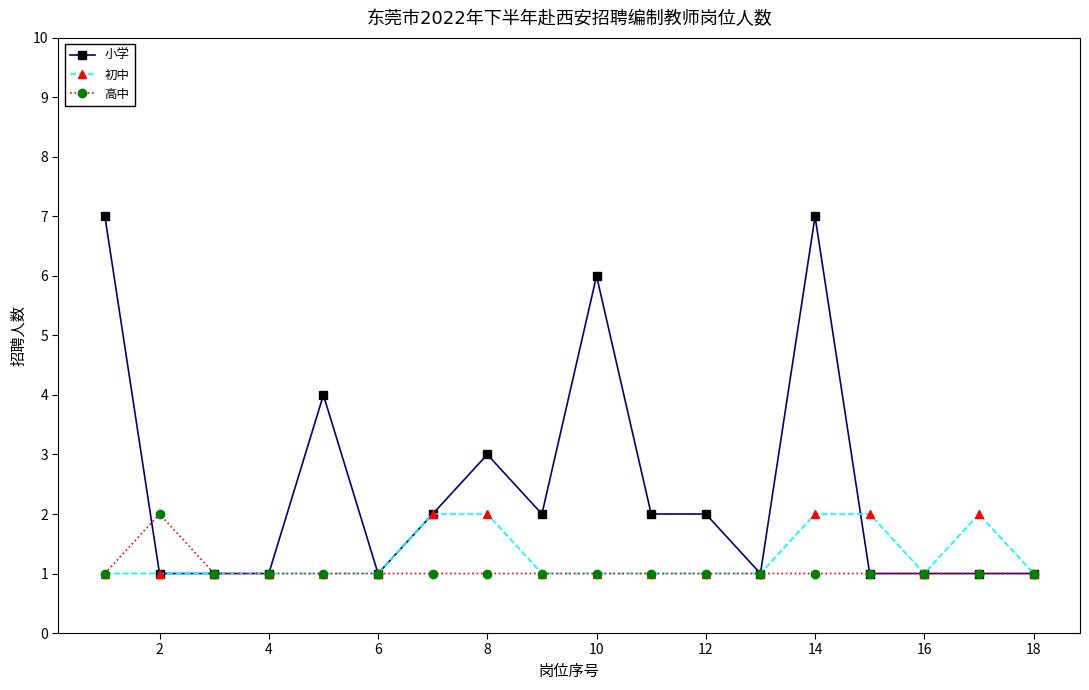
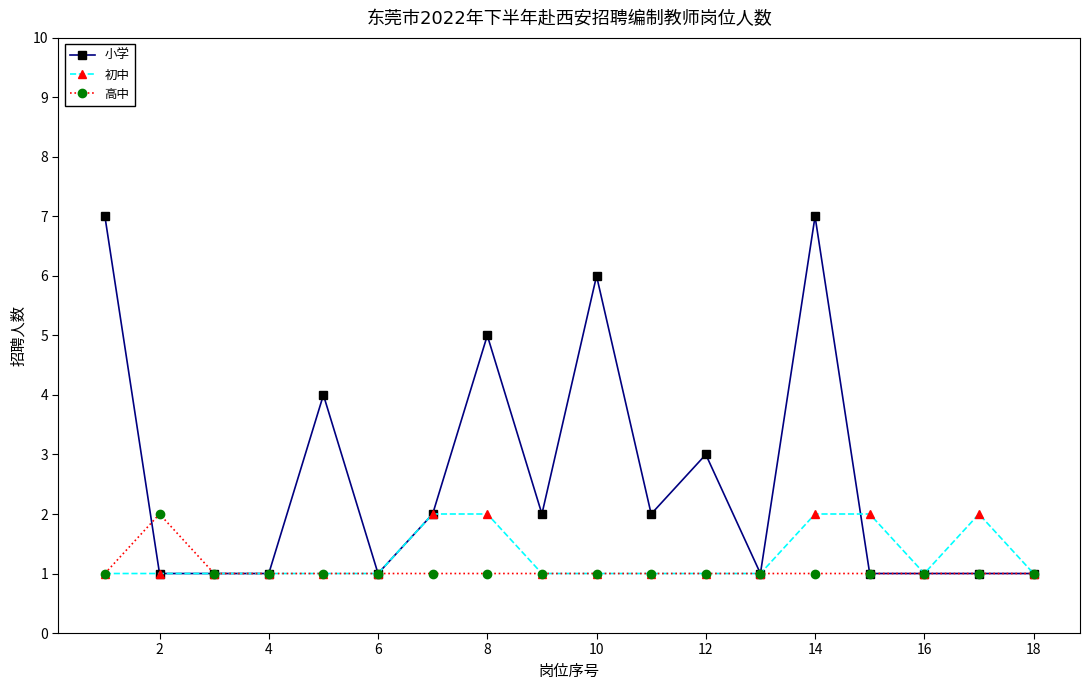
  {
    "小学": {
-     "8": 3,
+     "8": 5,
      "10": 6,
-     "12": 2,
+     "12": 3,
      "14": 7
    },
    "初中": {
      "8": 2,
      "14": 2
    },
    "高中": {
      "2": 2,
      "8": 1,
      "14": 1
    }
  }
